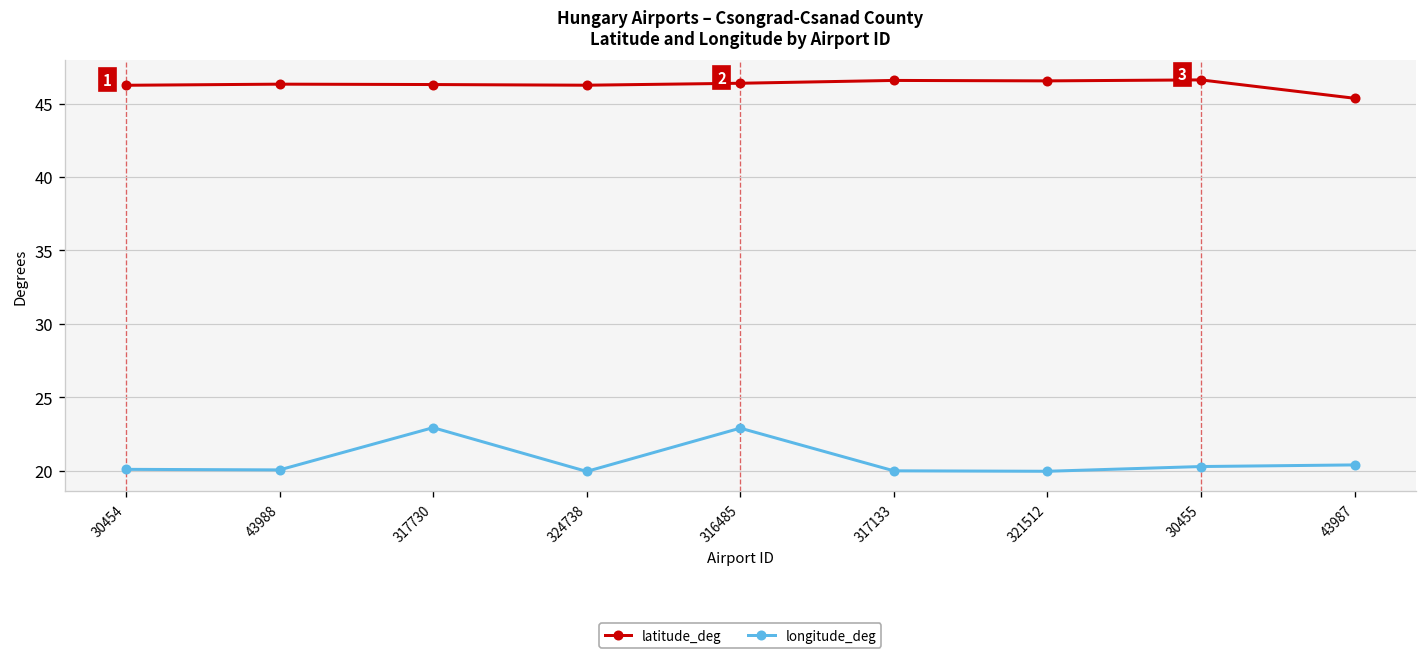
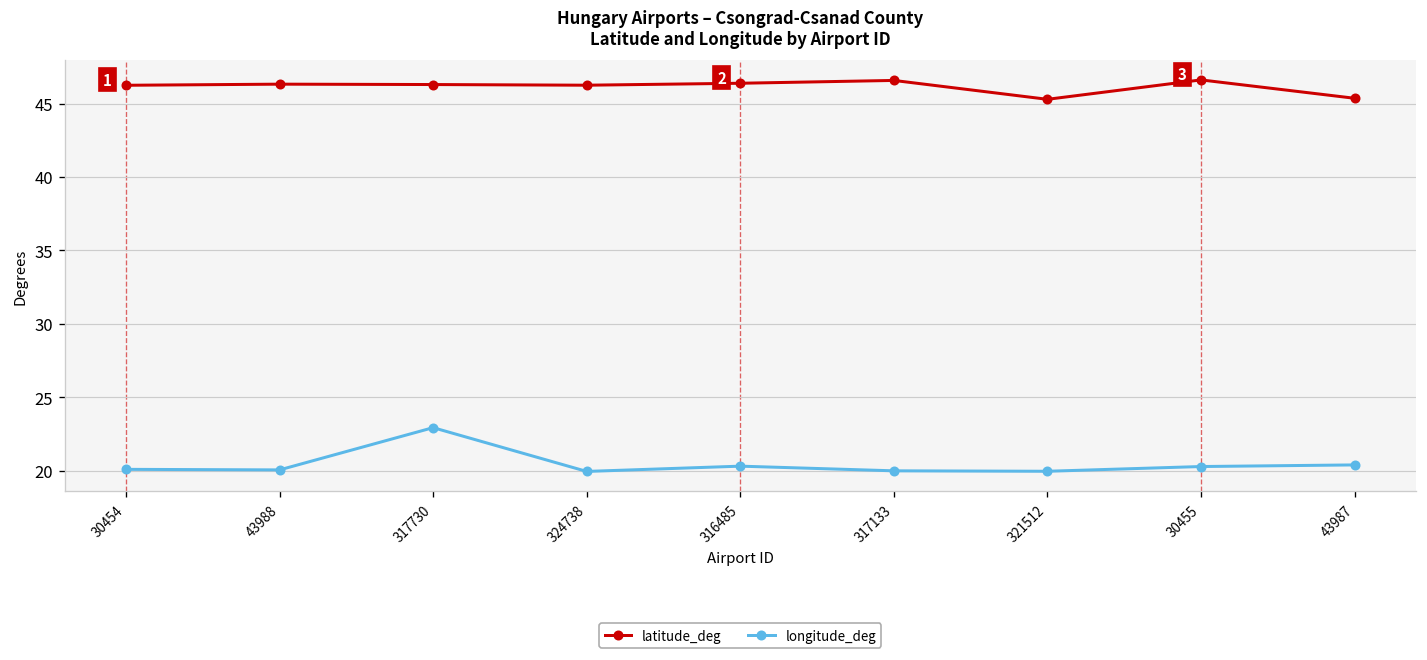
  {
    "latitude_deg": {
      "43988": 46.3,
      "317730": 46.3,
      "324738": 46.3,
      "317133": 46.6,
-     "321512": 46.5,
+     "321512": 45.3,
      "43987": 45.4
    },
    "longitude_deg": {
      "30454": 20.1,
      "43988": 20.1,
      "317730": 22.9,
      "324738": 19.9,
-     "316485": 22.9,
+     "316485": 20.3,
      "317133": 20.0,
      "321512": 20.0,
      "30455": 20.3,
      "43987": 20.4
    }
  }
